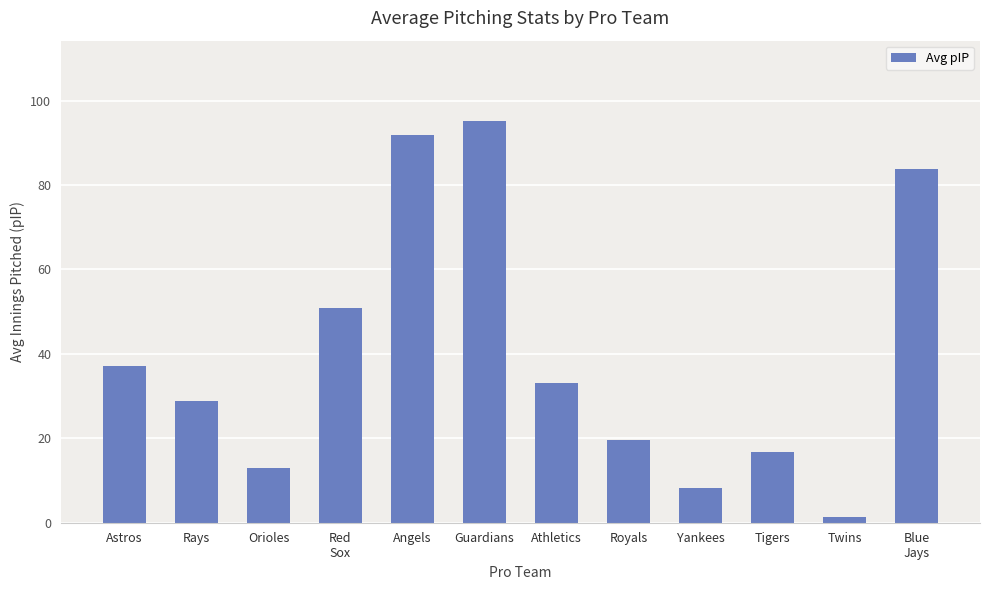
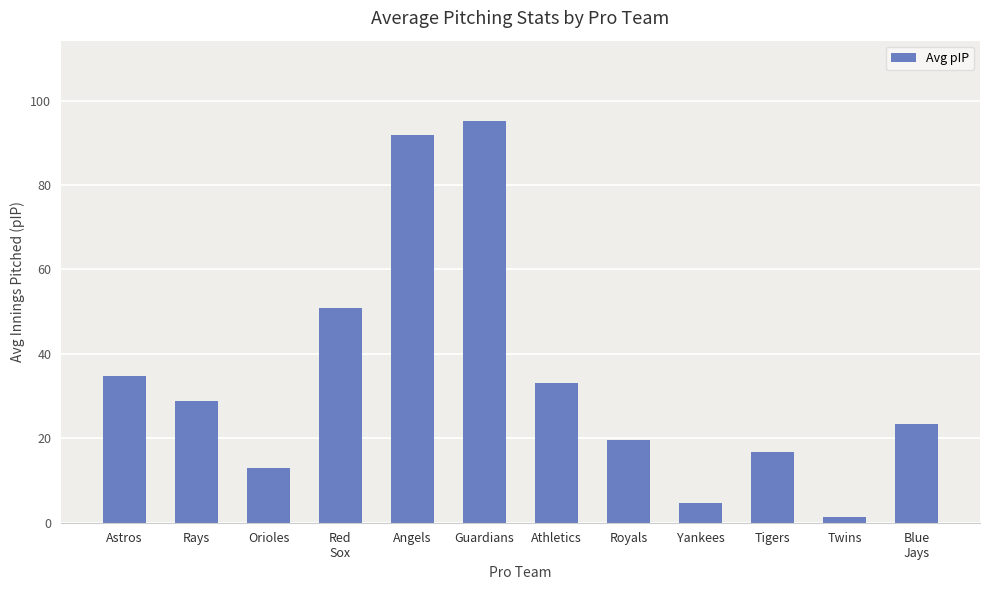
  {
-   "Astros": 37,
+   "Astros": 35,
    "Rays": 29,
    "Orioles": 13,
    "Red Sox": 51,
    "Angels": 92,
    "Guardians": 95,
    "Athletics": 33,
    "Royals": 20,
-   "Yankees": 8,
+   "Yankees": 5,
    "Tigers": 17,
    "Twins": 1,
-   "Blue Jays": 84
+   "Blue Jays": 23
  }
